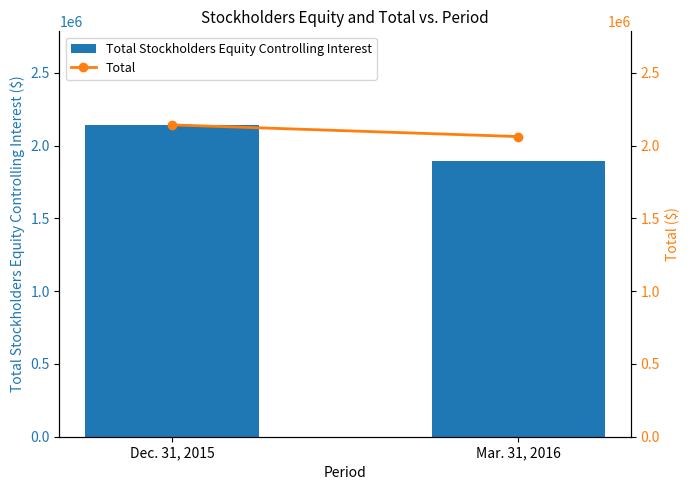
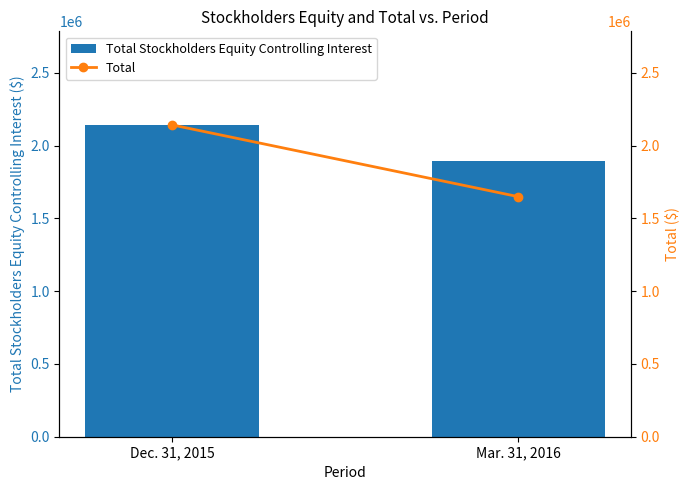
  {
    "Total Stockholders Equity Controlling Interest": {
      "Dec. 31, 2015": 2140000,
      "Mar. 31, 2016": 1900000
    },
    "Total": {
      "Dec. 31, 2015": 2140000,
-     "Mar. 31, 2016": 2060000
+     "Mar. 31, 2016": 1650000
    }
  }
